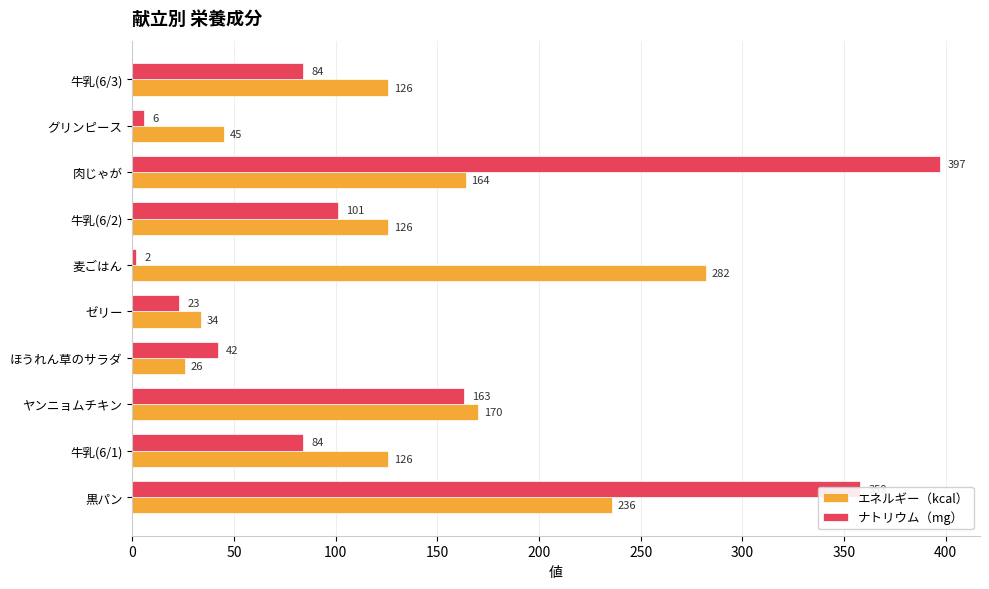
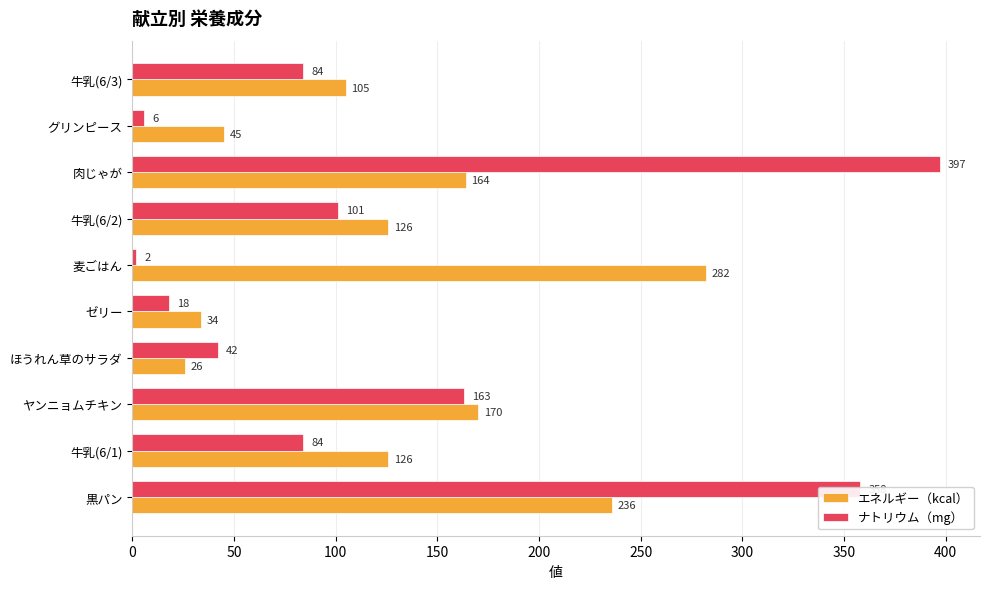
  {
    "エネルギー（kcal）": {
-     "牛乳(6/3)": 126,
+     "牛乳(6/3)": 105,
      "グリンピース": 45,
      "肉じゃが": 164,
      "牛乳(6/2)": 126,
      "麦ごはん": 282,
      "ゼリー": 34,
      "ほうれん草のサラダ": 26,
      "ヤンニョムチキン": 170,
      "牛乳(6/1)": 126,
      "黒パン": 236
    },
    "ナトリウム（mg）": {
      "牛乳(6/3)": 84,
      "グリンピース": 6,
      "肉じゃが": 397,
      "牛乳(6/2)": 101,
      "麦ごはん": 2,
-     "ゼリー": 23,
+     "ゼリー": 18,
      "ほうれん草のサラダ": 42,
      "ヤンニョムチキン": 163,
      "牛乳(6/1)": 84
    }
  }
